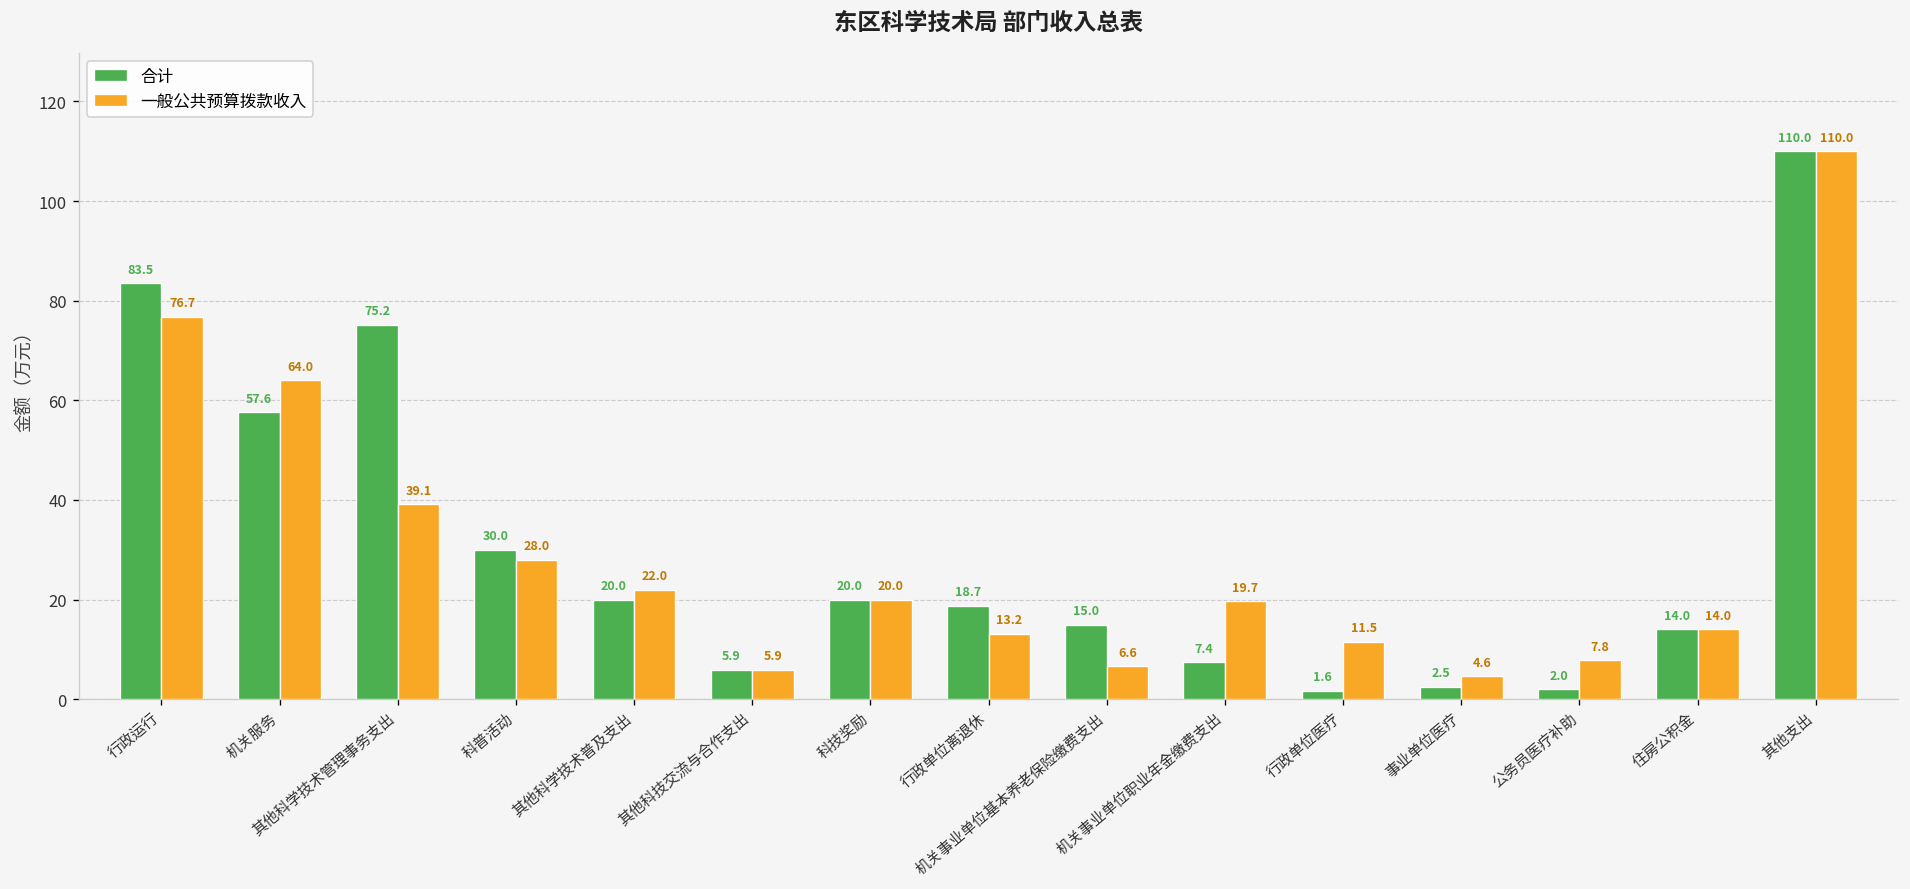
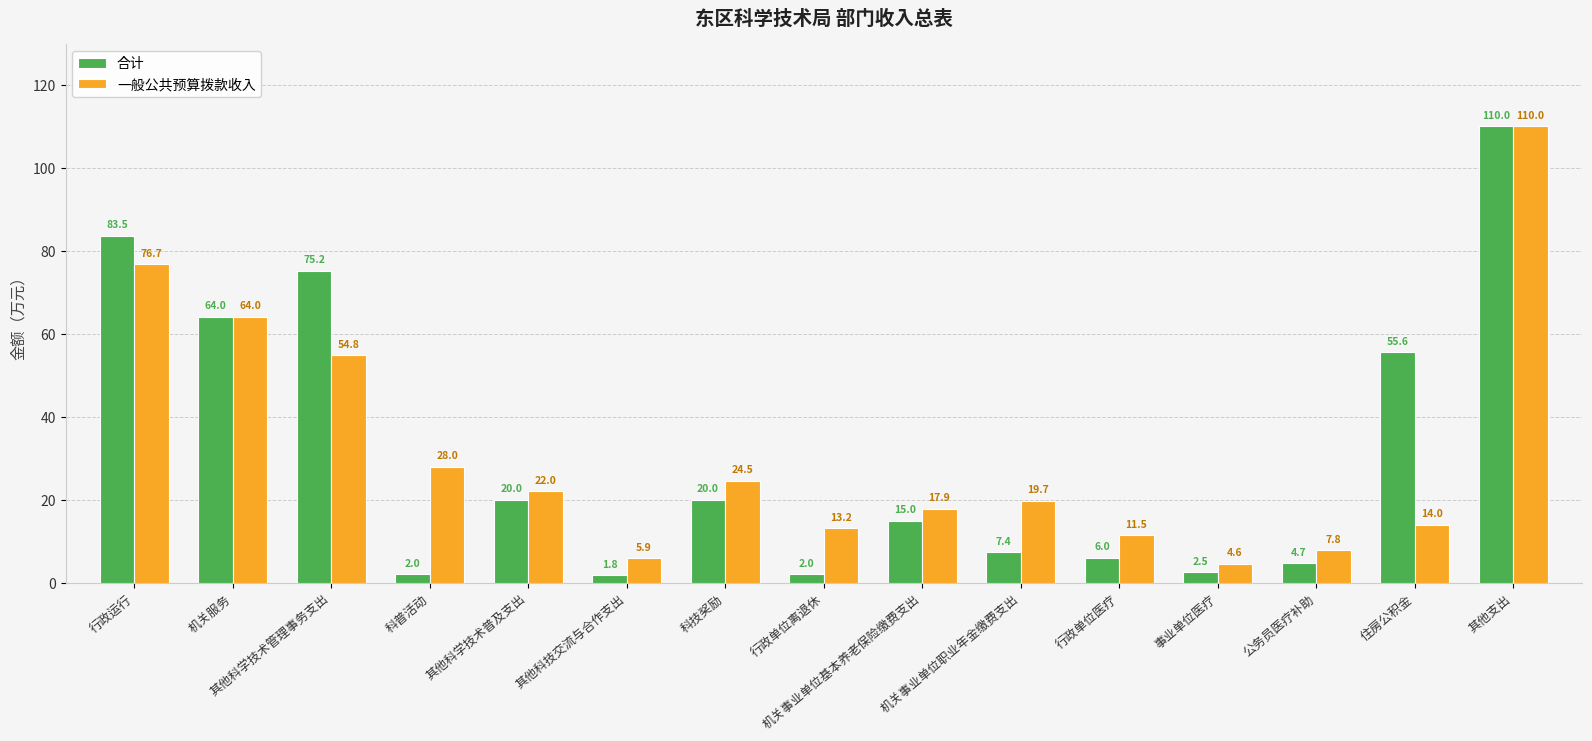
  {
    "合计": {
      "行政运行": 83.5,
-     "机关服务": 57.6,
+     "机关服务": 64.0,
      "其他科学技术管理事务支出": 75.2,
-     "科普活动": 30.0,
+     "科普活动": 2.0,
      "其他科学技术普及支出": 20.0,
-     "其他科技交流与合作支出": 5.9,
+     "其他科技交流与合作支出": 1.8,
      "科技奖励": 20.0,
-     "行政单位离退休": 18.7,
+     "行政单位离退休": 2.0,
      "机关事业单位基本养老保险缴费支出": 15.0,
      "机关事业单位职业年金缴费支出": 7.4,
-     "行政单位医疗": 1.6,
+     "行政单位医疗": 6.0,
      "事业单位医疗": 2.5,
-     "公务员医疗补助": 2.0,
-     "住房公积金": 14.0,
+     "公务员医疗补助": 4.7,
+     "住房公积金": 55.6,
      "其他支出": 110.0
    },
    "一般公共预算拨款收入": {
      "行政运行": 76.7,
      "机关服务": 64.0,
-     "其他科学技术管理事务支出": 39.1,
+     "其他科学技术管理事务支出": 54.8,
      "科普活动": 28.0,
      "其他科学技术普及支出": 22.0,
      "其他科技交流与合作支出": 5.9,
-     "科技奖励": 20.0,
+     "科技奖励": 24.5,
      "行政单位离退休": 13.2,
-     "机关事业单位基本养老保险缴费支出": 6.6,
+     "机关事业单位基本养老保险缴费支出": 17.9,
      "机关事业单位职业年金缴费支出": 19.7,
      "行政单位医疗": 11.5,
      "事业单位医疗": 4.6,
      "公务员医疗补助": 7.8,
      "住房公积金": 14.0,
      "其他支出": 110.0
    }
  }
